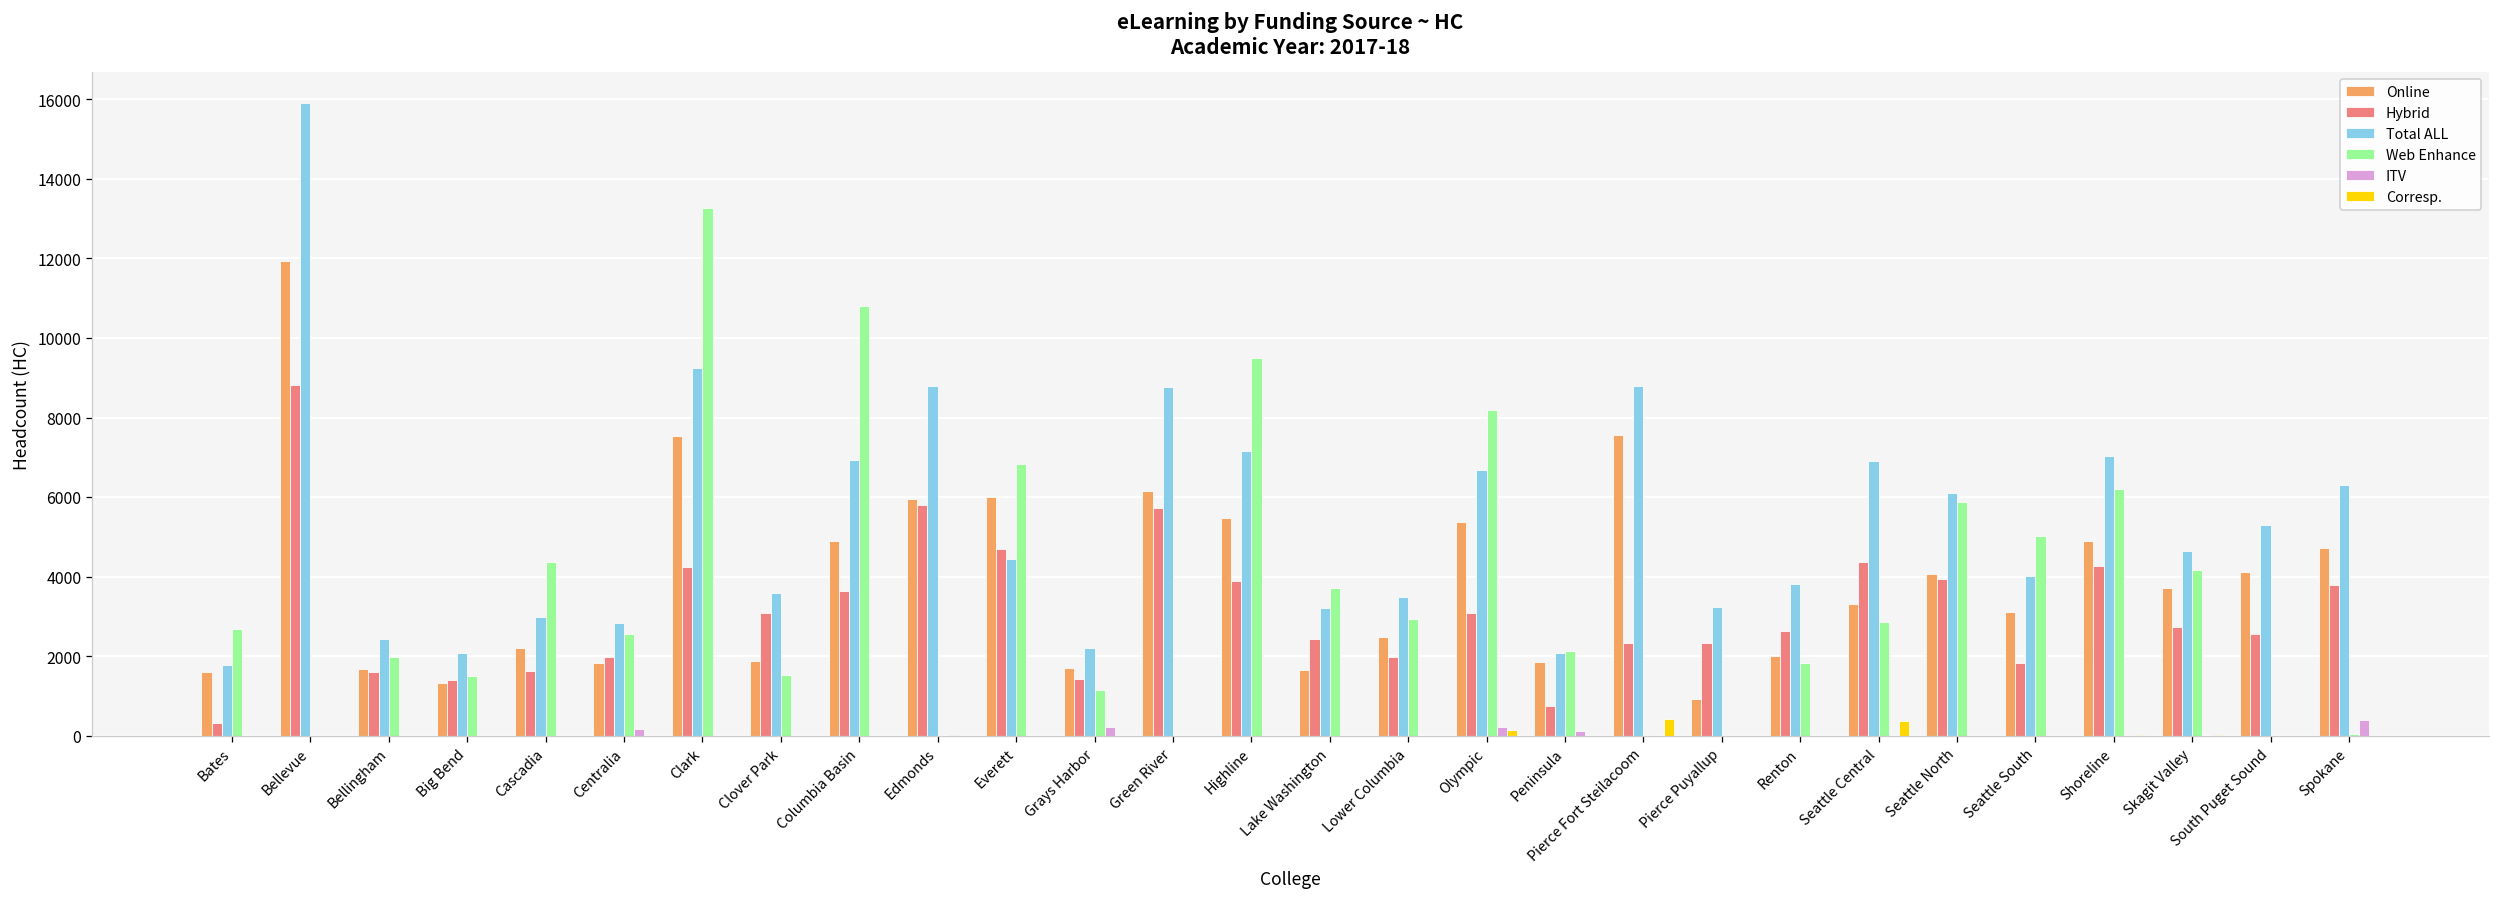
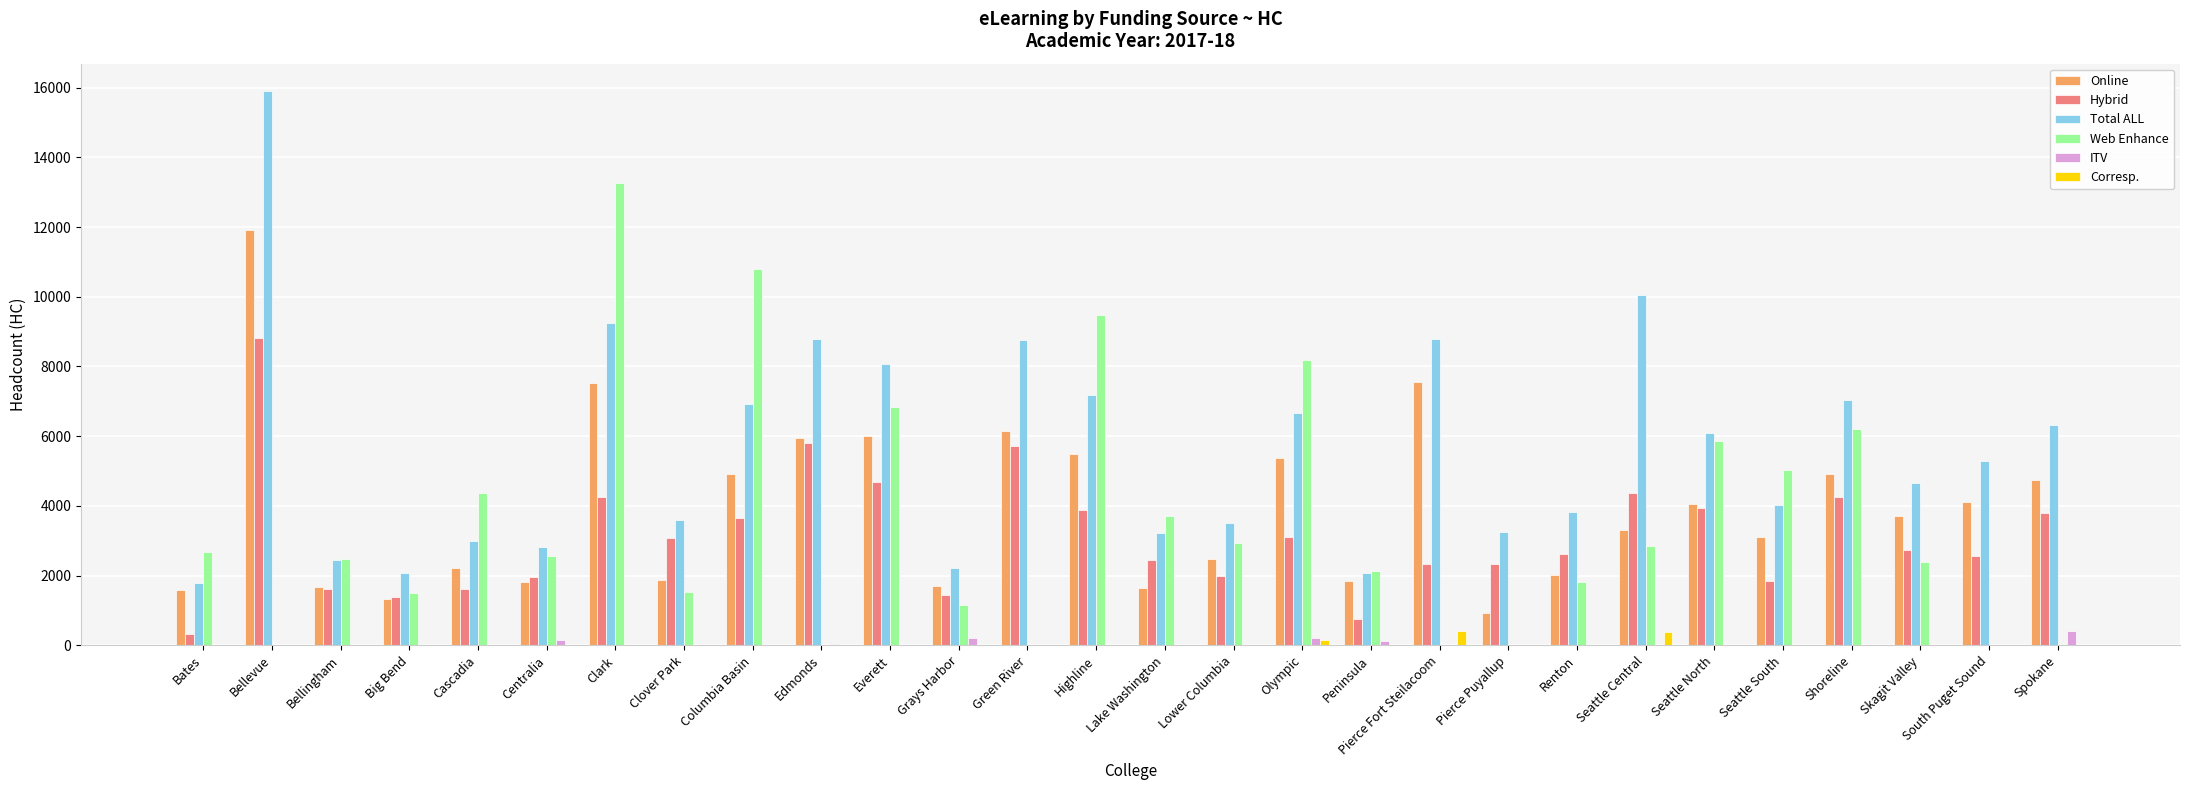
  {
    "Total ALL": {
      "Bates": 1800,
      "Bellevue": 15900,
      "Bellingham": 2400,
      "Big Bend": 2100,
      "Cascadia": 3000,
      "Centralia": 2800,
      "Clark": 9200,
      "Clover Park": 3600,
      "Columbia Basin": 6900,
      "Edmonds": 8800,
-     "Everett": 4400,
+     "Everett": 8100,
      "Grays Harbor": 2200,
      "Green River": 8800,
      "Highline": 7200,
      "Lake Washington": 3200,
      "Lower Columbia": 3500,
      "Olympic": 6700,
      "Peninsula": 2100,
      "Pierce Fort Steilacoom": 8800,
      "Pierce Puyallup": 3200,
      "Renton": 3800,
-     "Seattle Central": 6900,
+     "Seattle Central": 10100,
      "Seattle North": 6100,
      "Seattle South": 4000,
      "Shoreline": 7000,
      "Skagit Valley": 4600,
      "South Puget Sound": 5300,
      "Spokane": 6300
    },
    "Web Enhance": {
      "Bates": 2700,
      "Bellevue": 0,
-     "Bellingham": 2000,
+     "Bellingham": 2500,
      "Big Bend": 1500,
      "Cascadia": 4400,
      "Centralia": 2600,
      "Clark": 13300,
      "Clover Park": 1500,
      "Columbia Basin": 10800,
      "Edmonds": 0,
      "Everett": 6800,
      "Grays Harbor": 1100,
      "Green River": 0,
      "Highline": 9500,
      "Lake Washington": 3700,
      "Lower Columbia": 2900,
      "Olympic": 8200,
      "Peninsula": 2100,
      "Pierce Puyallup": 0,
      "Renton": 1800,
      "Seattle Central": 2900,
      "Seattle North": 5900,
      "Seattle South": 5000,
      "Shoreline": 6200,
-     "Skagit Valley": 4200
+     "Skagit Valley": 2400
    },
    "ITV": {
      "Bates": 0,
      "Bellevue": 0,
      "Bellingham": 0,
      "Big Bend": 0,
      "Cascadia": 0,
      "Centralia": 200,
      "Clark": 0,
      "Clover Park": 0,
      "Columbia Basin": 0,
      "Everett": 0,
      "Grays Harbor": 200,
      "Green River": 0,
      "Highline": 0,
      "Lake Washington": 0,
      "Lower Columbia": 0,
      "Olympic": 200,
      "Peninsula": 100,
      "Pierce Fort Steilacoom": 0,
      "Pierce Puyallup": 0,
      "Renton": 0,
      "Seattle Central": 0,
      "Seattle North": 0,
      "Seattle South": 0,
      "Shoreline": 0,
      "Skagit Valley": 0,
      "South Puget Sound": 0,
      "Spokane": 400
    },
    "Corresp.": {
      "Bates": 0,
      "Bellevue": 0,
      "Bellingham": 0,
      "Big Bend": 0,
      "Cascadia": 0,
      "Centralia": 0,
      "Clark": 0,
      "Clover Park": 0,
      "Columbia Basin": 0,
      "Edmonds": 0,
      "Everett": 0,
      "Grays Harbor": 0,
      "Green River": 0,
      "Highline": 0,
      "Lake Washington": 0,
      "Olympic": 100,
      "Peninsula": 0,
      "Pierce Fort Steilacoom": 400,
      "Pierce Puyallup": 0,
      "Renton": 0,
      "Seattle Central": 400,
      "Seattle North": 0,
      "Seattle South": 0,
      "South Puget Sound": 0,
      "Spokane": 0
    }
  }
